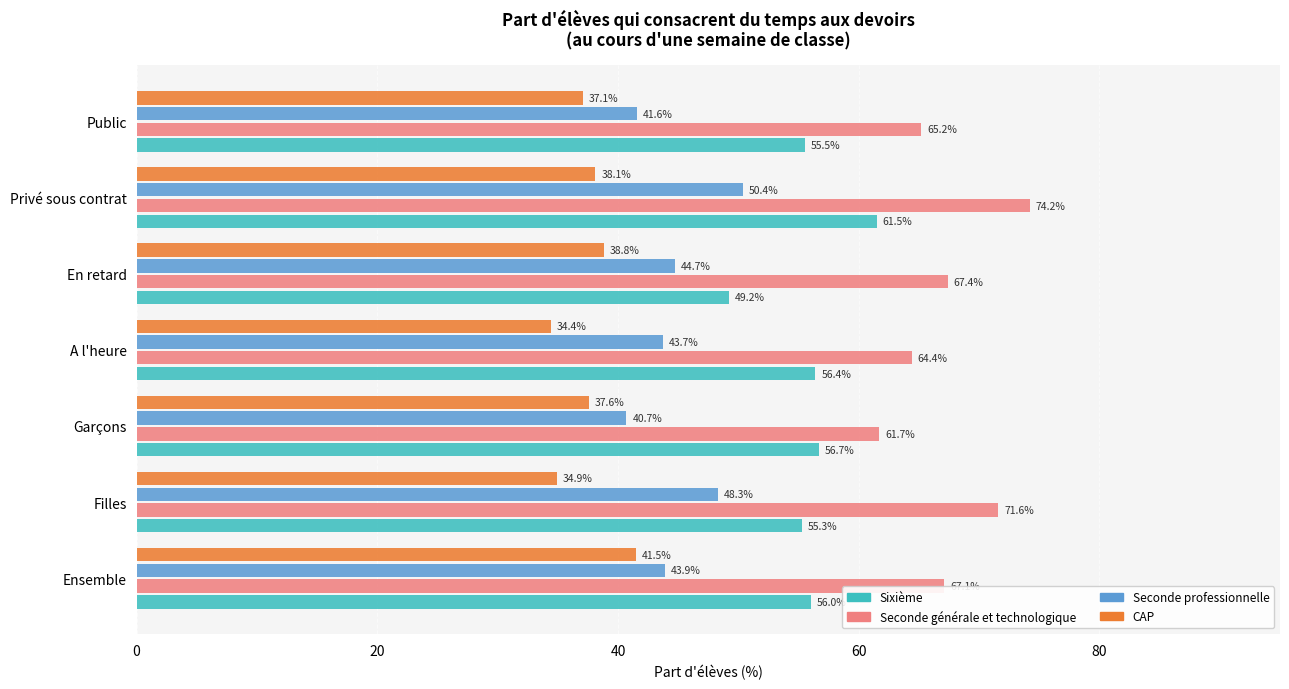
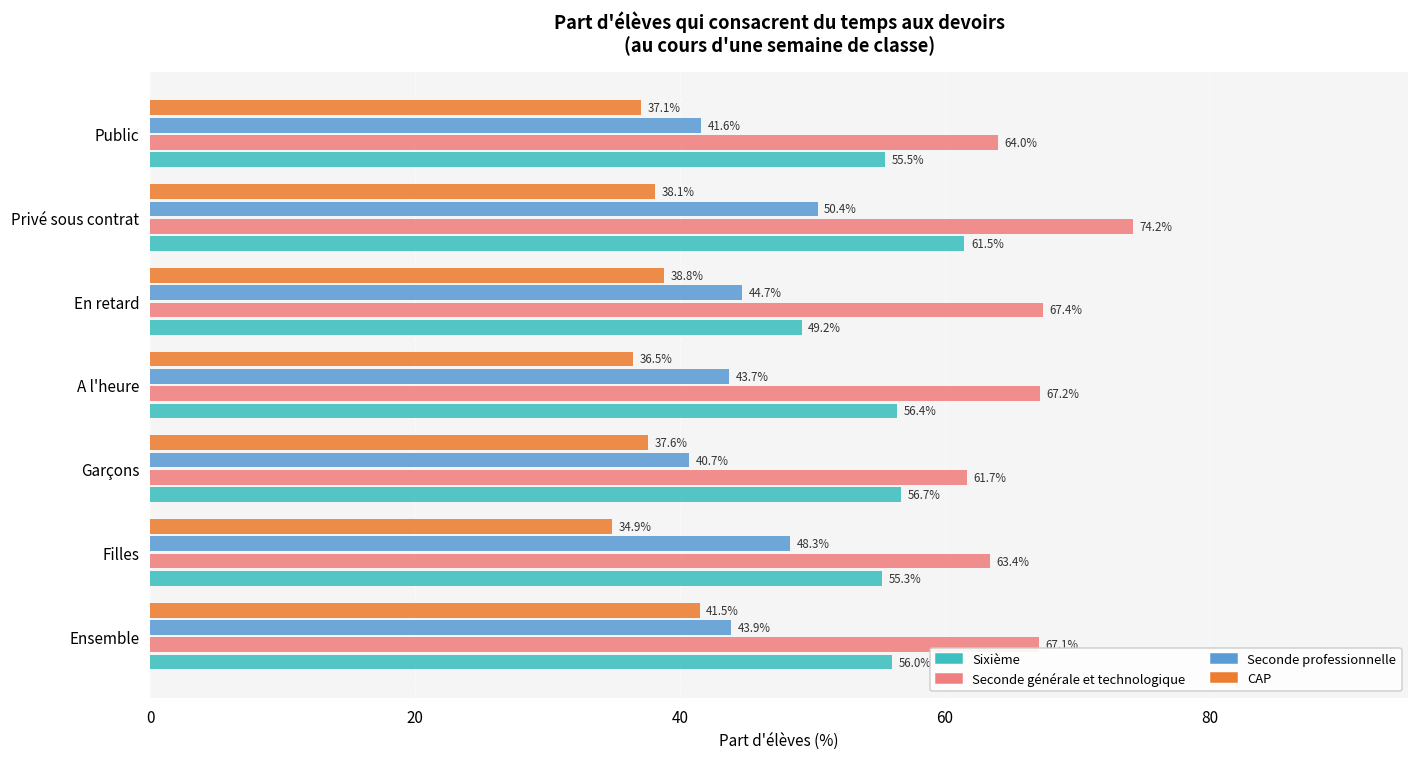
  {
    "Seconde générale et technologique": {
-     "Public": "65.2%",
+     "Public": "64.0%",
      "Privé sous contrat": "74.2%",
      "En retard": "67.4%",
-     "A l'heure": "64.4%",
+     "A l'heure": "67.2%",
      "Garçons": "61.7%",
-     "Filles": "71.6%"
+     "Filles": "63.4%"
    },
    "CAP": {
      "Public": "37.1%",
      "Privé sous contrat": "38.1%",
      "En retard": "38.8%",
-     "A l'heure": "34.4%",
+     "A l'heure": "36.5%",
      "Garçons": "37.6%",
      "Filles": "34.9%",
      "Ensemble": "41.5%"
    }
  }
